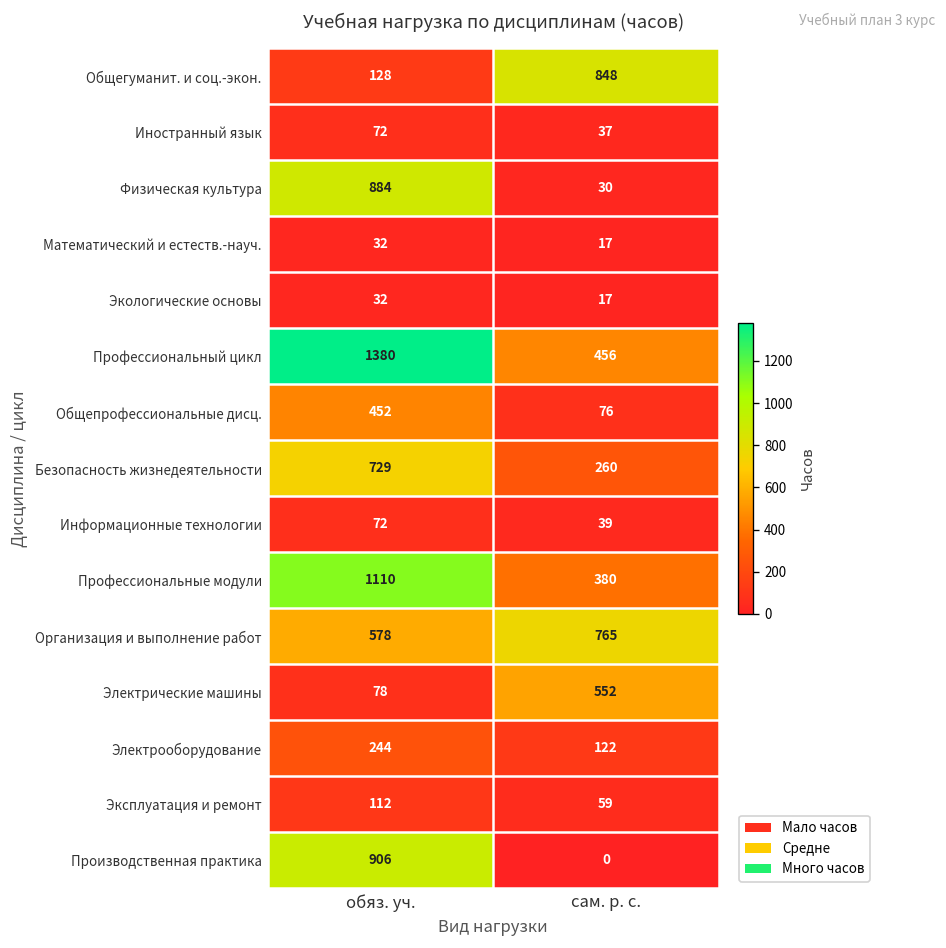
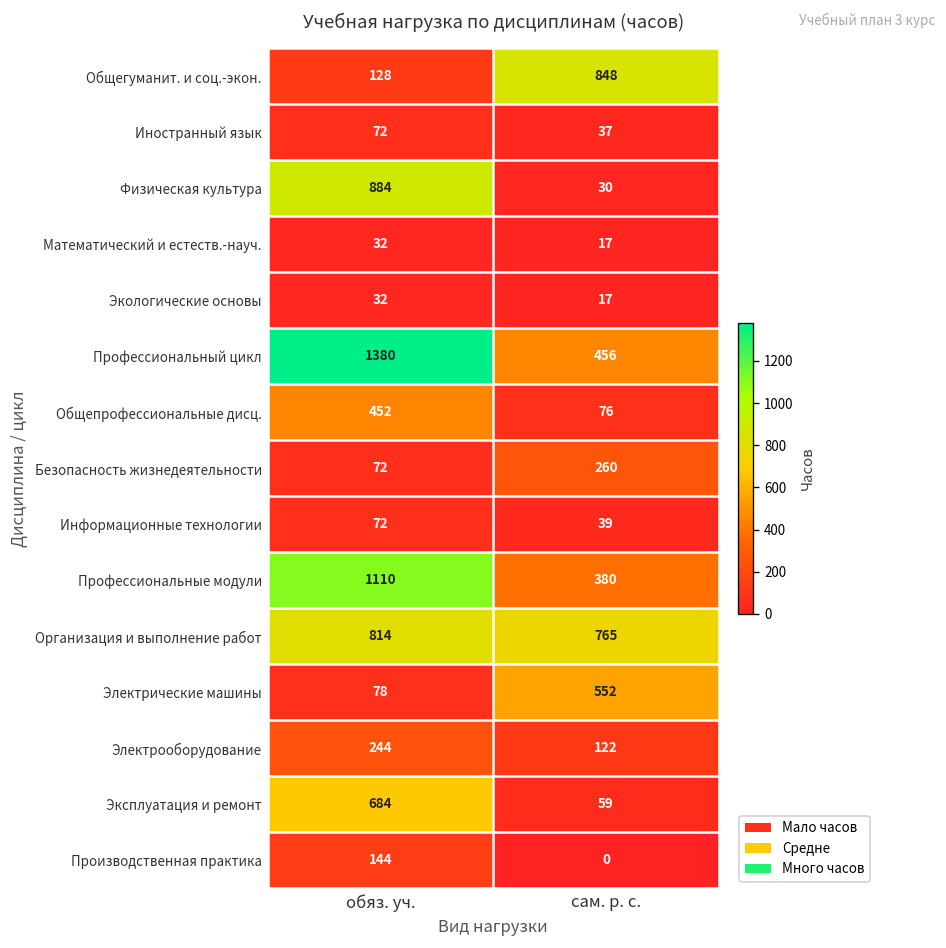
  {
    "Общегуманит. и соц.-экон.": {
      "обяз. уч.": 128,
      "сам. р. с.": 848
    },
    "Иностранный язык": {
      "обяз. уч.": 72,
      "сам. р. с.": 37
    },
    "Физическая культура": {
      "обяз. уч.": 884,
      "сам. р. с.": 30
    },
    "Математический и естеств.-науч.": {
      "обяз. уч.": 32,
      "сам. р. с.": 17
    },
    "Экологические основы": {
      "обяз. уч.": 32,
      "сам. р. с.": 17
    },
    "Профессиональный цикл": {
      "обяз. уч.": 1380,
      "сам. р. с.": 456
    },
    "Общепрофессиональные дисц.": {
      "обяз. уч.": 452,
      "сам. р. с.": 76
    },
    "Безопасность жизнедеятельности": {
-     "обяз. уч.": 729,
+     "обяз. уч.": 72,
      "сам. р. с.": 260
    },
    "Информационные технологии": {
      "обяз. уч.": 72,
      "сам. р. с.": 39
    },
    "Профессиональные модули": {
      "обяз. уч.": 1110,
      "сам. р. с.": 380
    },
    "Организация и выполнение работ": {
-     "обяз. уч.": 578,
+     "обяз. уч.": 814,
      "сам. р. с.": 765
    },
    "Электрические машины": {
      "обяз. уч.": 78,
      "сам. р. с.": 552
    },
    "Электрооборудование": {
      "обяз. уч.": 244,
      "сам. р. с.": 122
    },
    "Эксплуатация и ремонт": {
-     "обяз. уч.": 112,
+     "обяз. уч.": 684,
      "сам. р. с.": 59
    },
    "Производственная практика": {
-     "обяз. уч.": 906,
+     "обяз. уч.": 144,
      "сам. р. с.": 0
    }
  }
